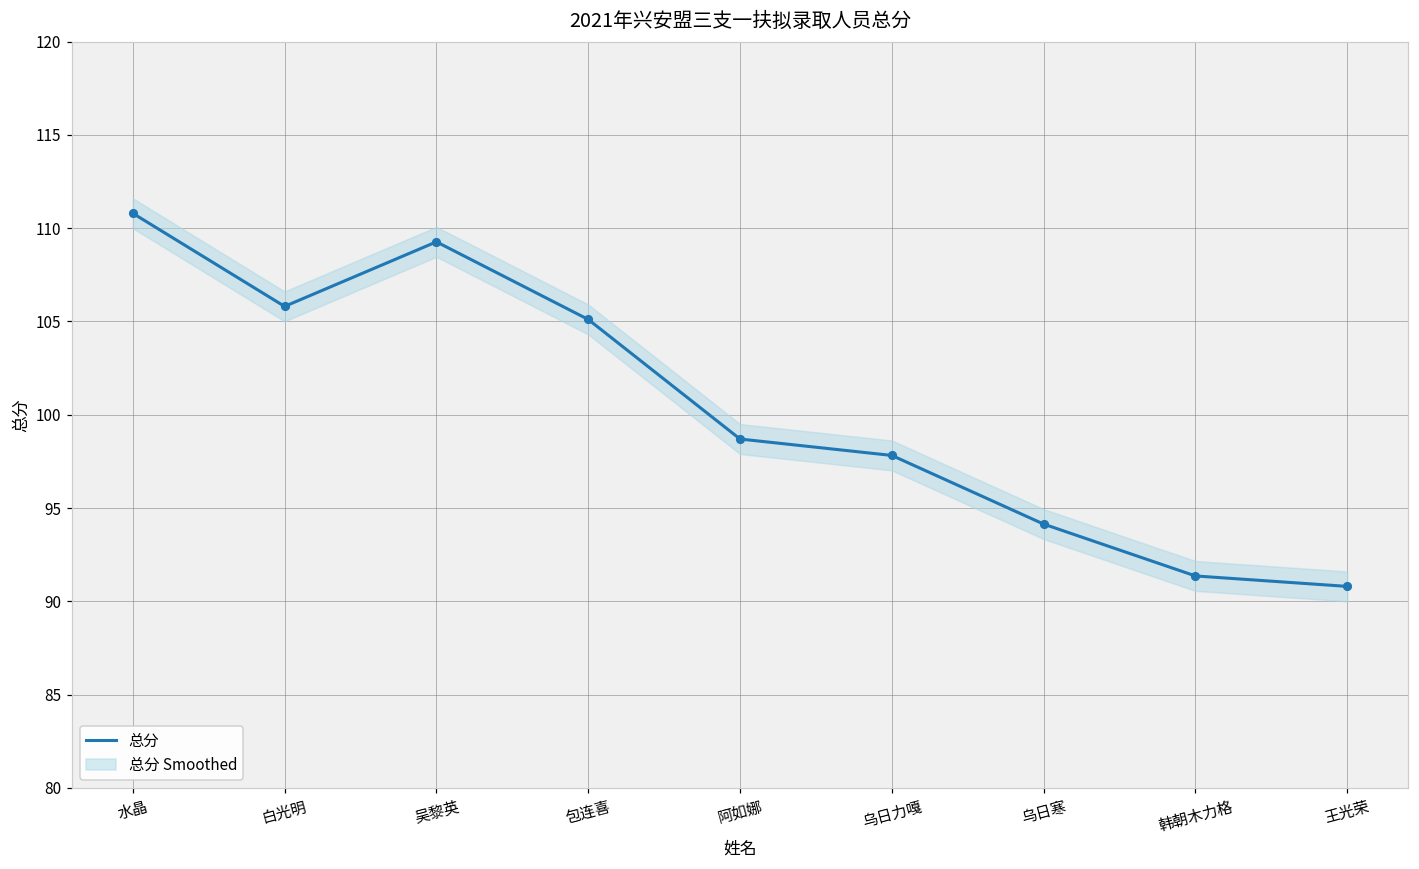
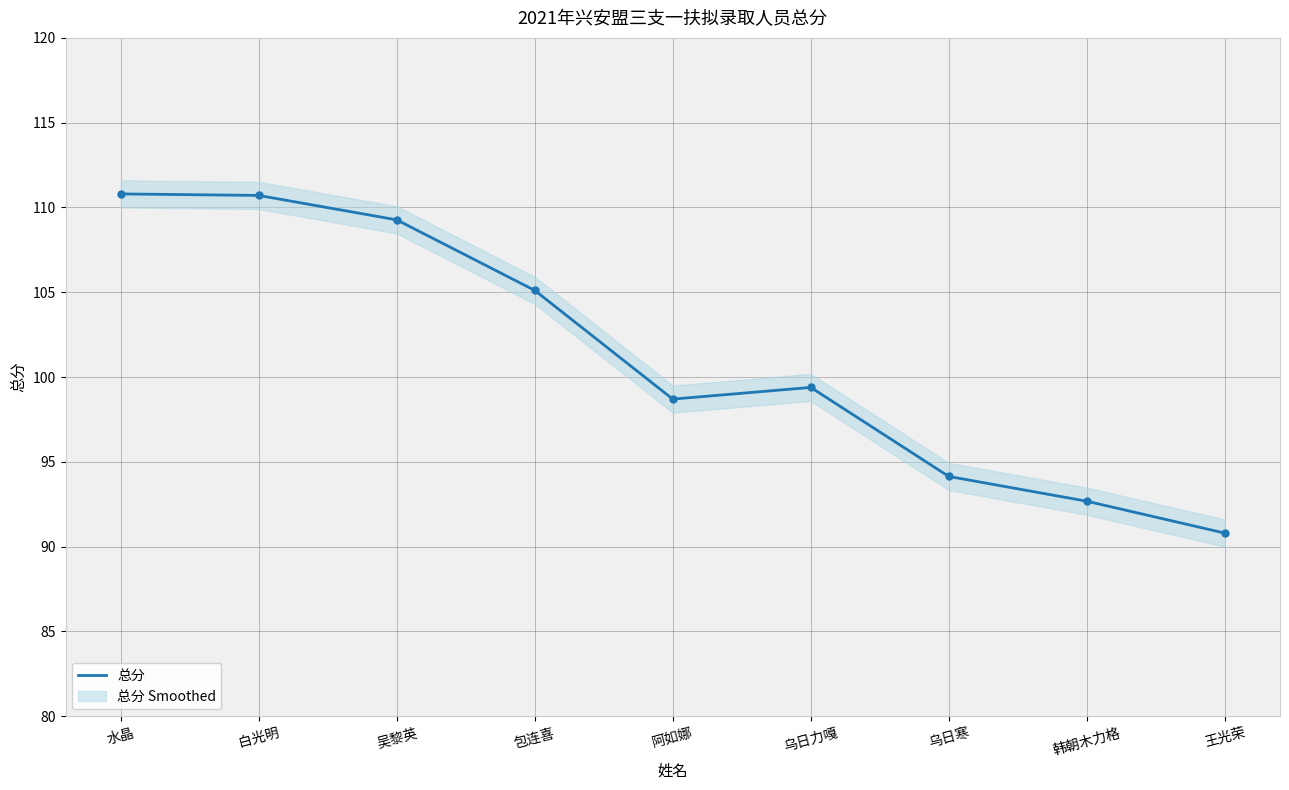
  {
    "总分": {
      "水晶": 110.8,
-     "白光明": 105.8,
+     "白光明": 110.7,
      "吴黎英": 109.3,
      "包连喜": 105.1,
      "阿如娜": 98.7,
-     "乌日力嘎": 97.8,
+     "乌日力嘎": 99.4,
      "乌日寒": 94.1,
-     "韩朝木力格": 91.4,
+     "韩朝木力格": 92.7,
      "王光荣": 90.8
    }
  }
